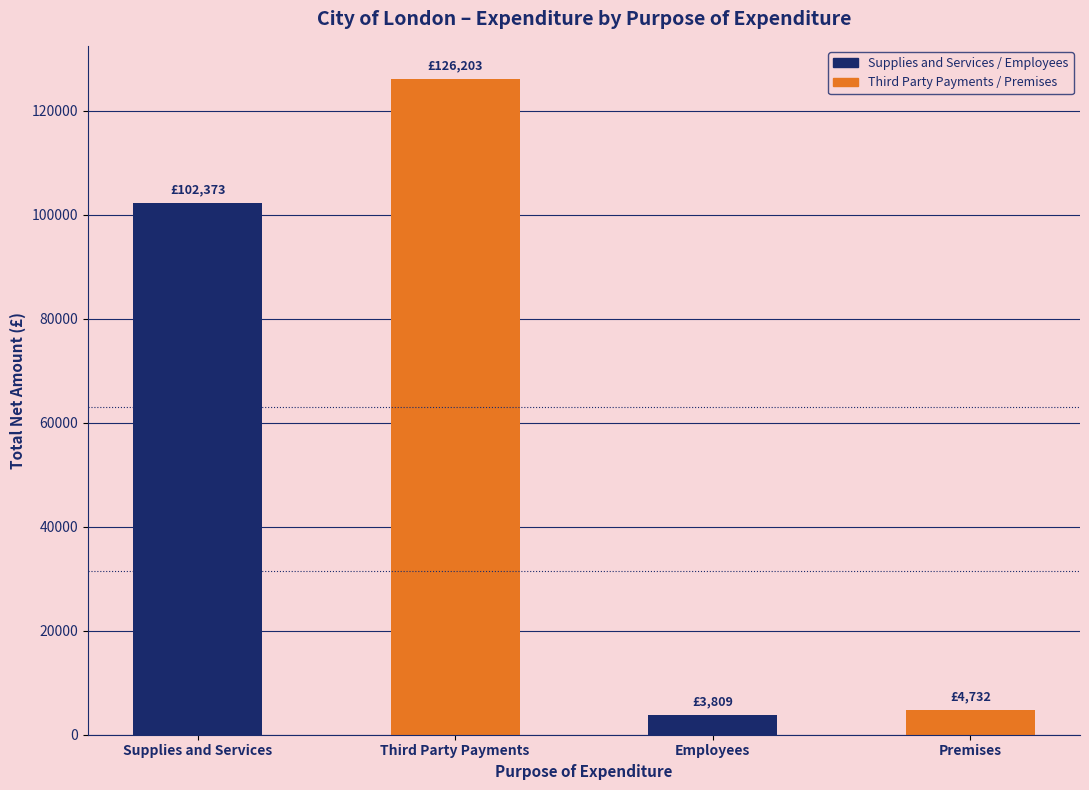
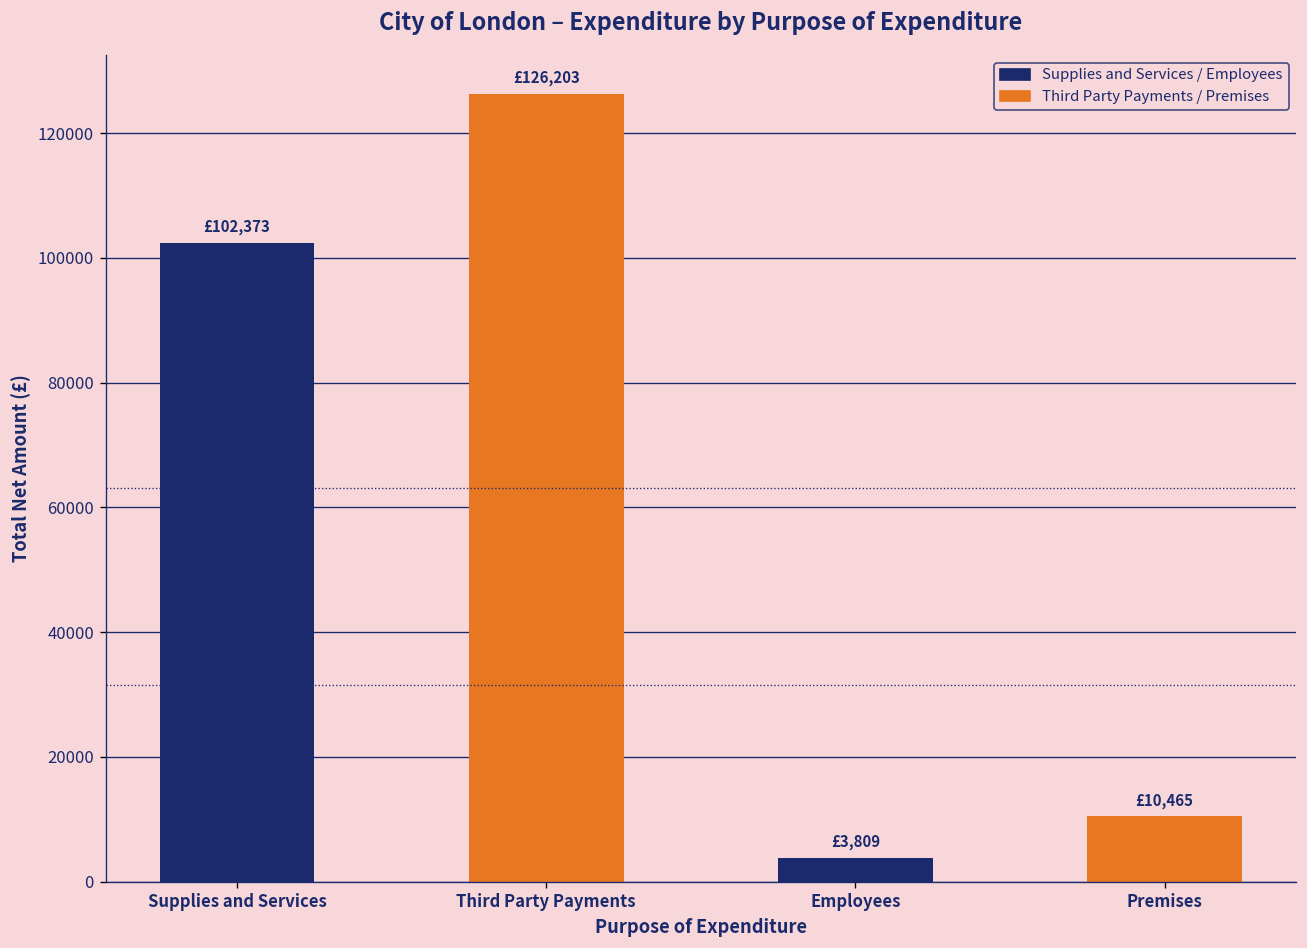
  {
    "Supplies and Services / Employees": {
      "Supplies and Services": "£102,373",
      "Employees": "£3,809"
    },
    "Third Party Payments / Premises": {
      "Third Party Payments": "£126,203",
-     "Premises": "£4,732"
+     "Premises": "£10,465"
    }
  }
